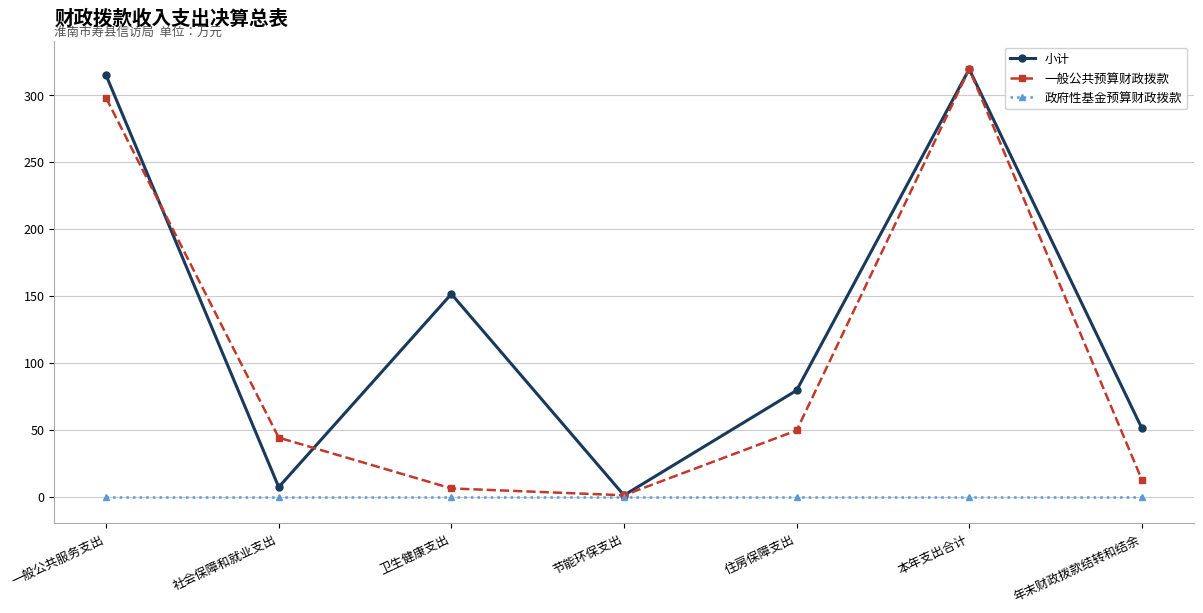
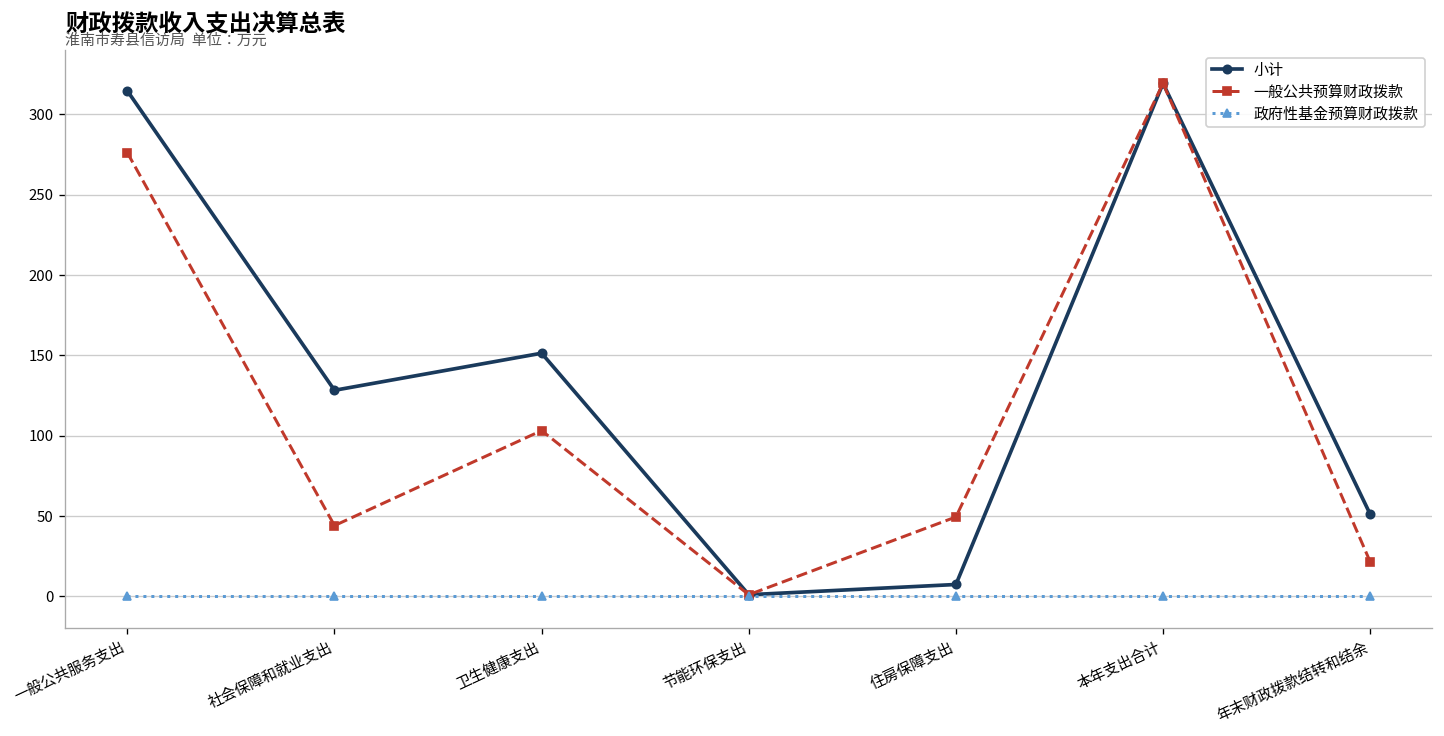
  {
    "小计": {
      "一般公共服务支出": 315,
-     "社会保障和就业支出": 7,
+     "社会保障和就业支出": 128,
      "卫生健康支出": 151,
-     "住房保障支出": 79,
+     "住房保障支出": 7,
      "年末财政拨款结转和结余": 51
    },
    "一般公共预算财政拨款": {
-     "一般公共服务支出": 298,
+     "一般公共服务支出": 276,
      "社会保障和就业支出": 44,
-     "卫生健康支出": 6,
+     "卫生健康支出": 103,
      "住房保障支出": 49,
-     "年末财政拨款结转和结余": 13
+     "年末财政拨款结转和结余": 21
    },
    "政府性基金预算财政拨款": {
      "一般公共服务支出": 0,
      "社会保障和就业支出": 0,
      "卫生健康支出": 0,
      "住房保障支出": 0,
      "本年支出合计": 0,
      "年末财政拨款结转和结余": 0
    }
  }
